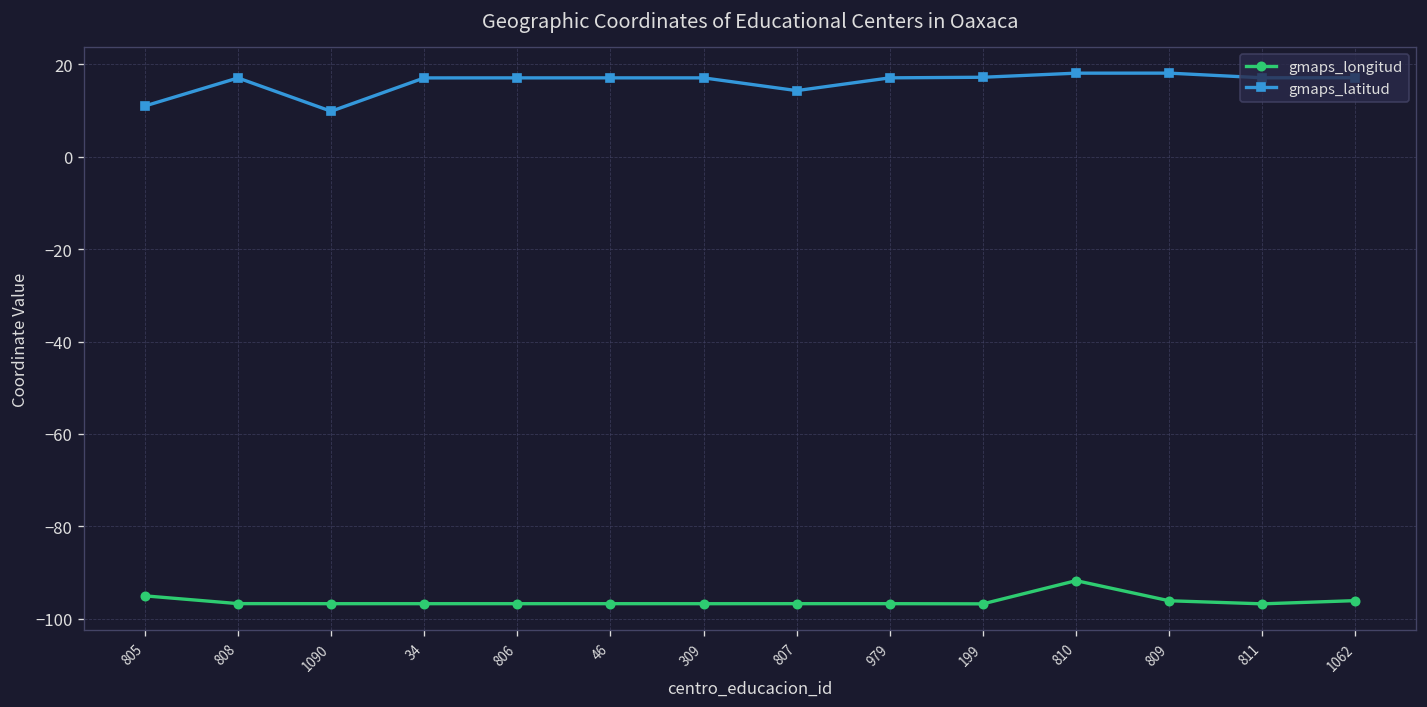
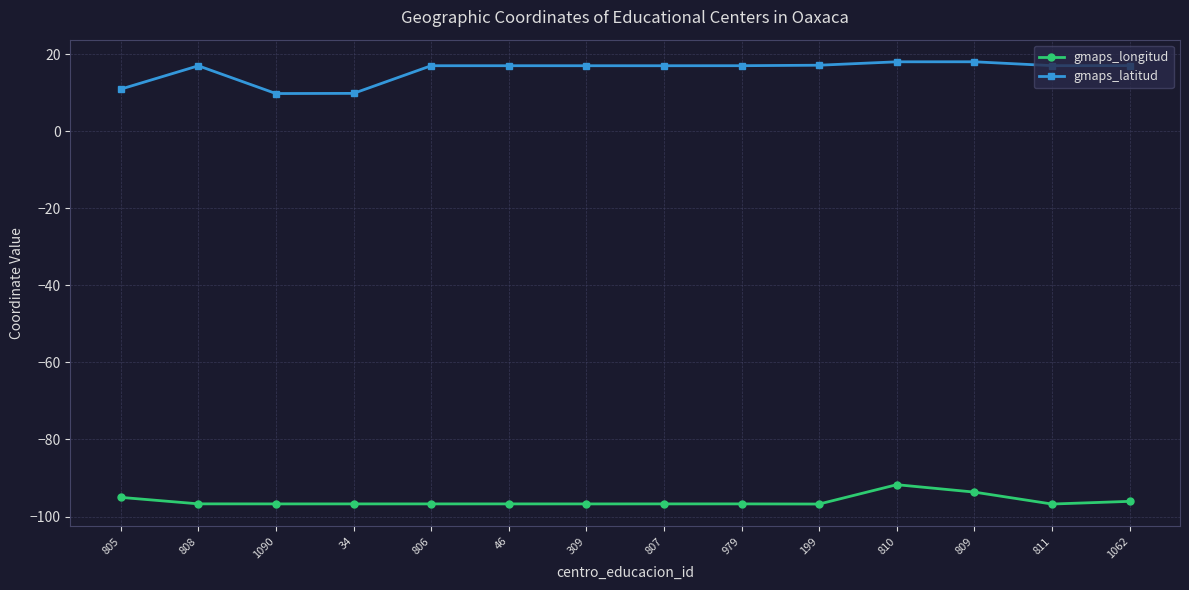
  {
    "gmaps_longitud": {
      "805": -95,
      "808": -97,
      "1090": -97,
      "34": -97,
      "806": -97,
      "46": -97,
      "309": -97,
      "807": -97,
      "979": -97,
      "199": -97,
      "810": -92,
-     "809": -96,
+     "809": -94,
      "811": -97,
      "1062": -96
    },
    "gmaps_latitud": {
      "805": 11,
      "808": 17,
      "1090": 10,
-     "34": 17,
+     "34": 10,
      "806": 17,
      "46": 17,
      "309": 17,
-     "807": 14,
+     "807": 17,
      "979": 17,
      "199": 17,
      "810": 18,
      "809": 18
    }
  }
